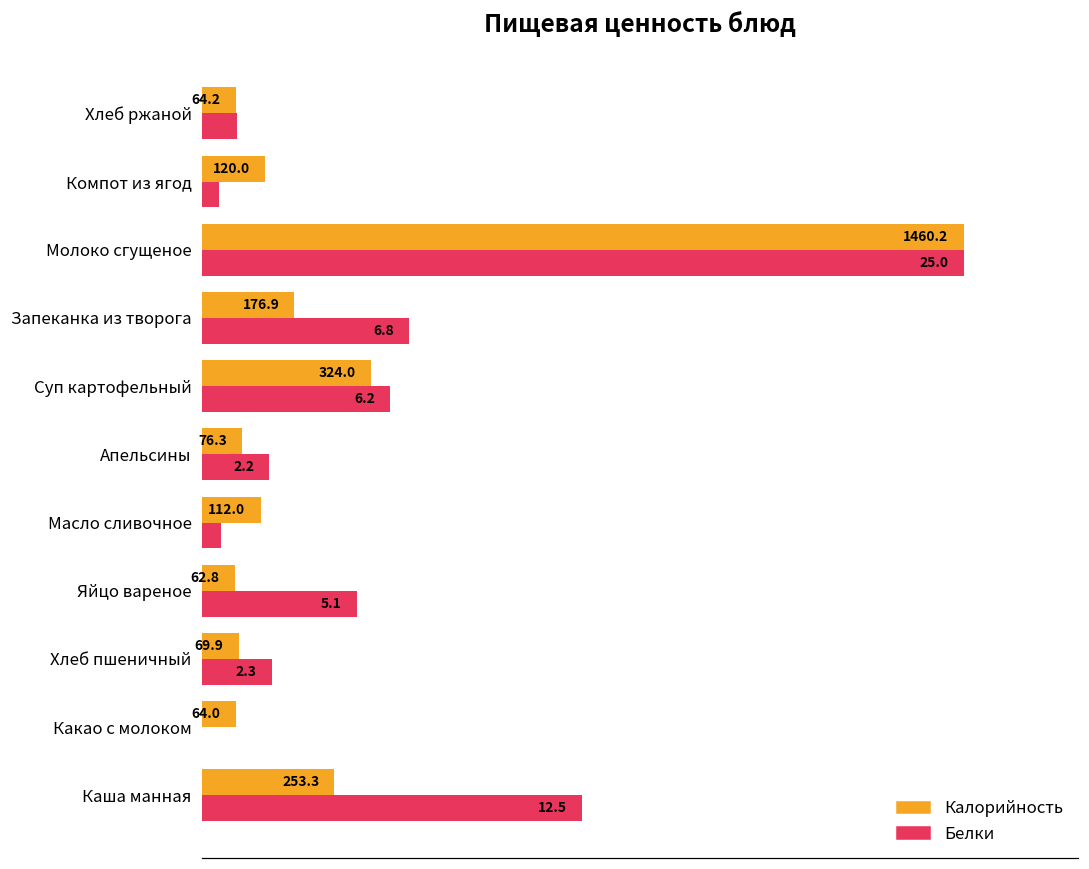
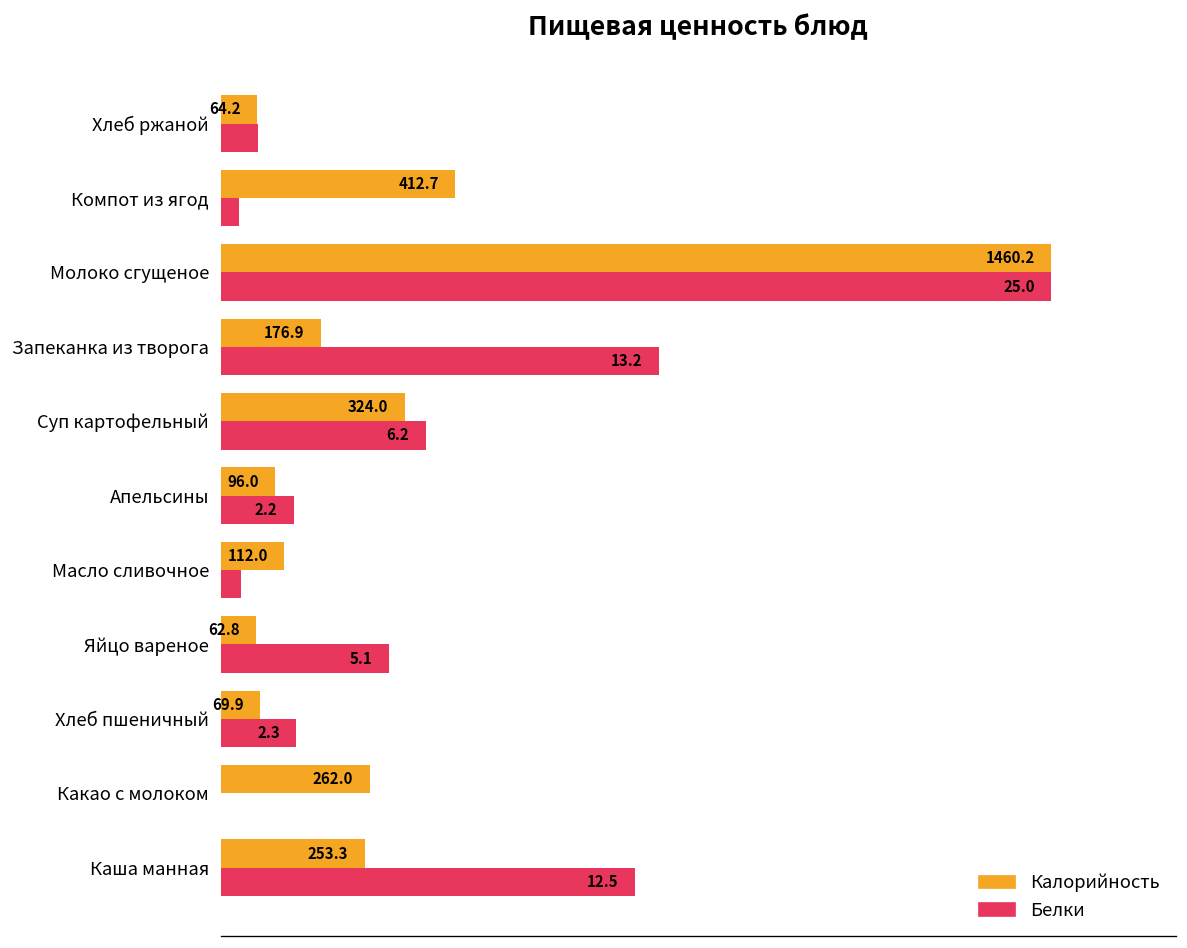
  {
    "Калорийность": {
-     "Компот из ягод": 120.0,
-     "Апельсины": 76.3,
-     "Какао с молоком": 64.0
+     "Компот из ягод": 412.7,
+     "Апельсины": 96.0,
+     "Какао с молоком": 262.0
    },
    "Белки": {
-     "Запеканка из творога": 6.8
+     "Запеканка из творога": 13.2
    }
  }
